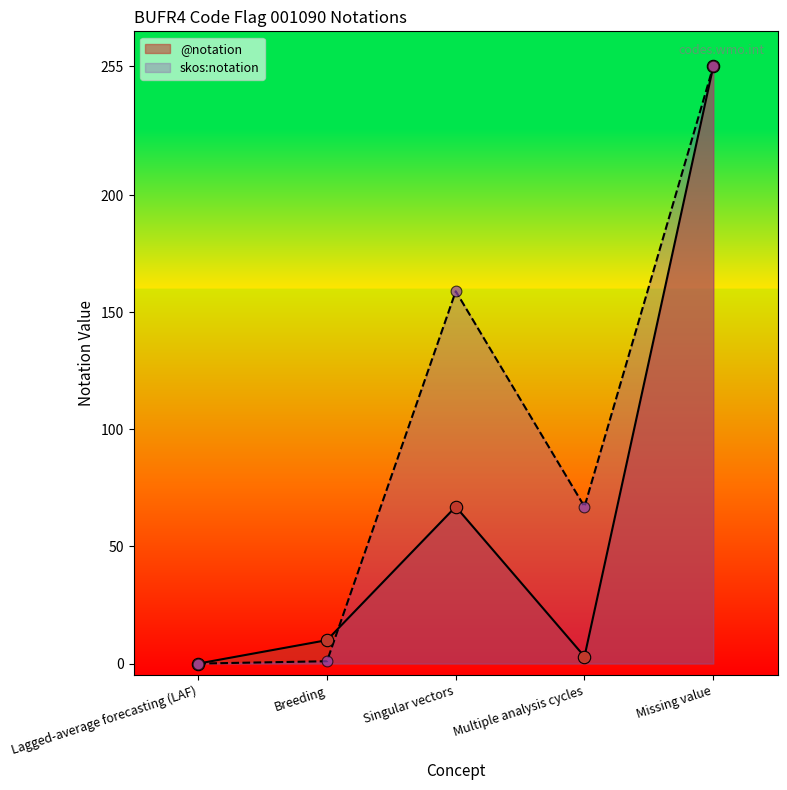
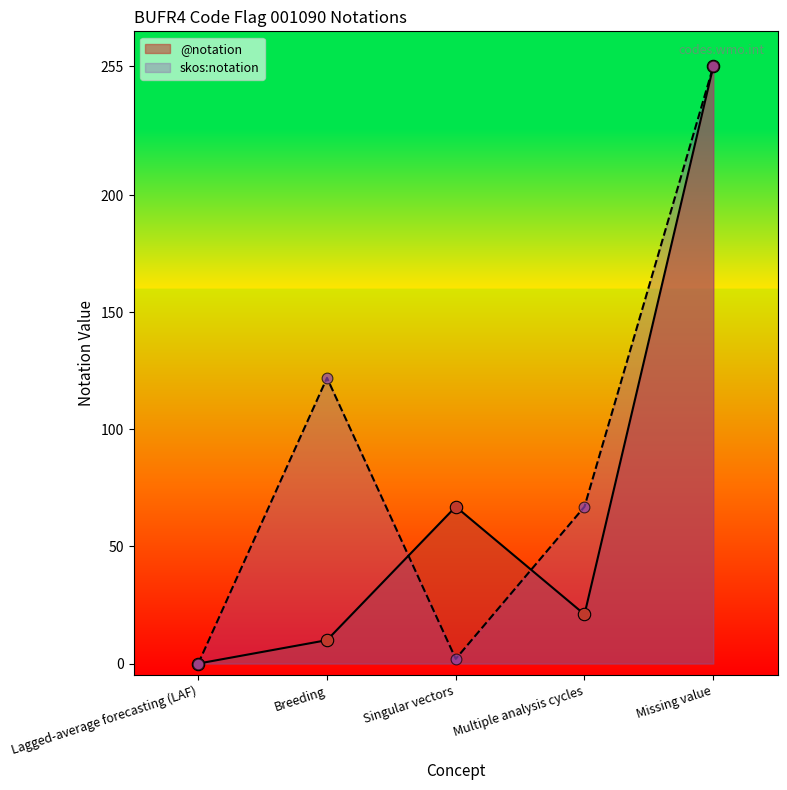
  {
    "@notation": {
      "Breeding": 10,
      "Singular vectors": 67,
-     "Multiple analysis cycles": 3
+     "Multiple analysis cycles": 21
    },
    "skos:notation": {
-     "Breeding": 1,
-     "Singular vectors": 159,
+     "Breeding": 122,
+     "Singular vectors": 2,
      "Multiple analysis cycles": 67
    }
  }
